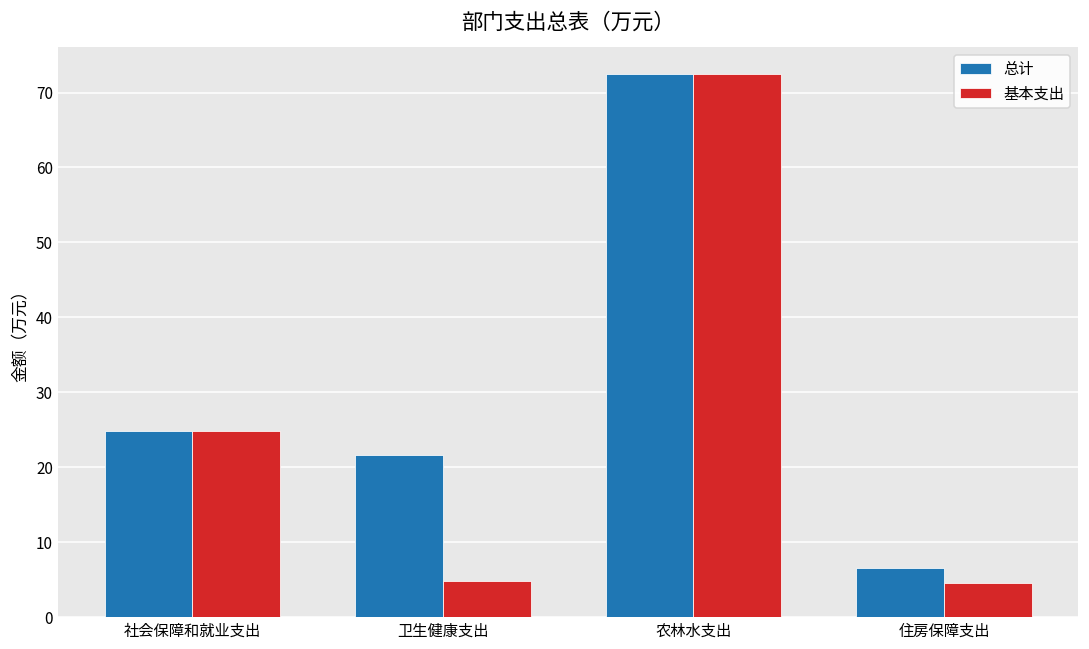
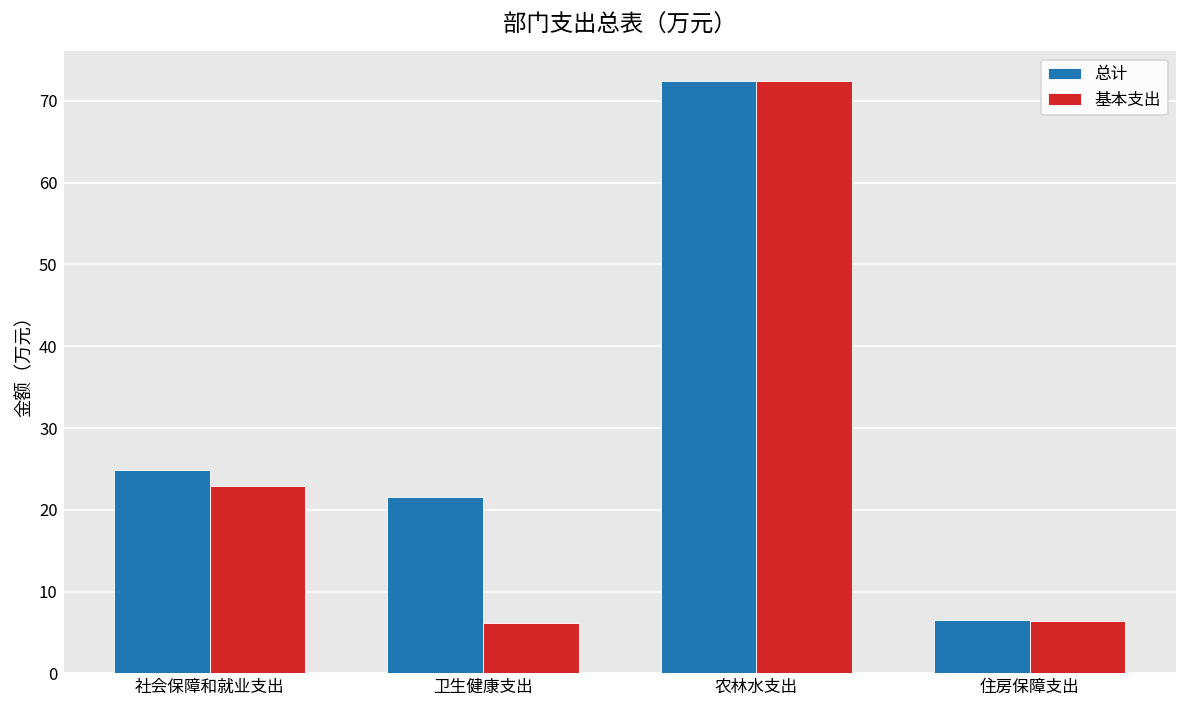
  {
    "总计": {
      "社会保障和就业支出": 25,
      "卫生健康支出": 22,
      "农林水支出": 72,
      "住房保障支出": 7
    },
    "基本支出": {
-     "社会保障和就业支出": 25,
-     "卫生健康支出": 5,
+     "社会保障和就业支出": 23,
+     "卫生健康支出": 6,
      "农林水支出": 72,
-     "住房保障支出": 5
+     "住房保障支出": 6
    }
  }
